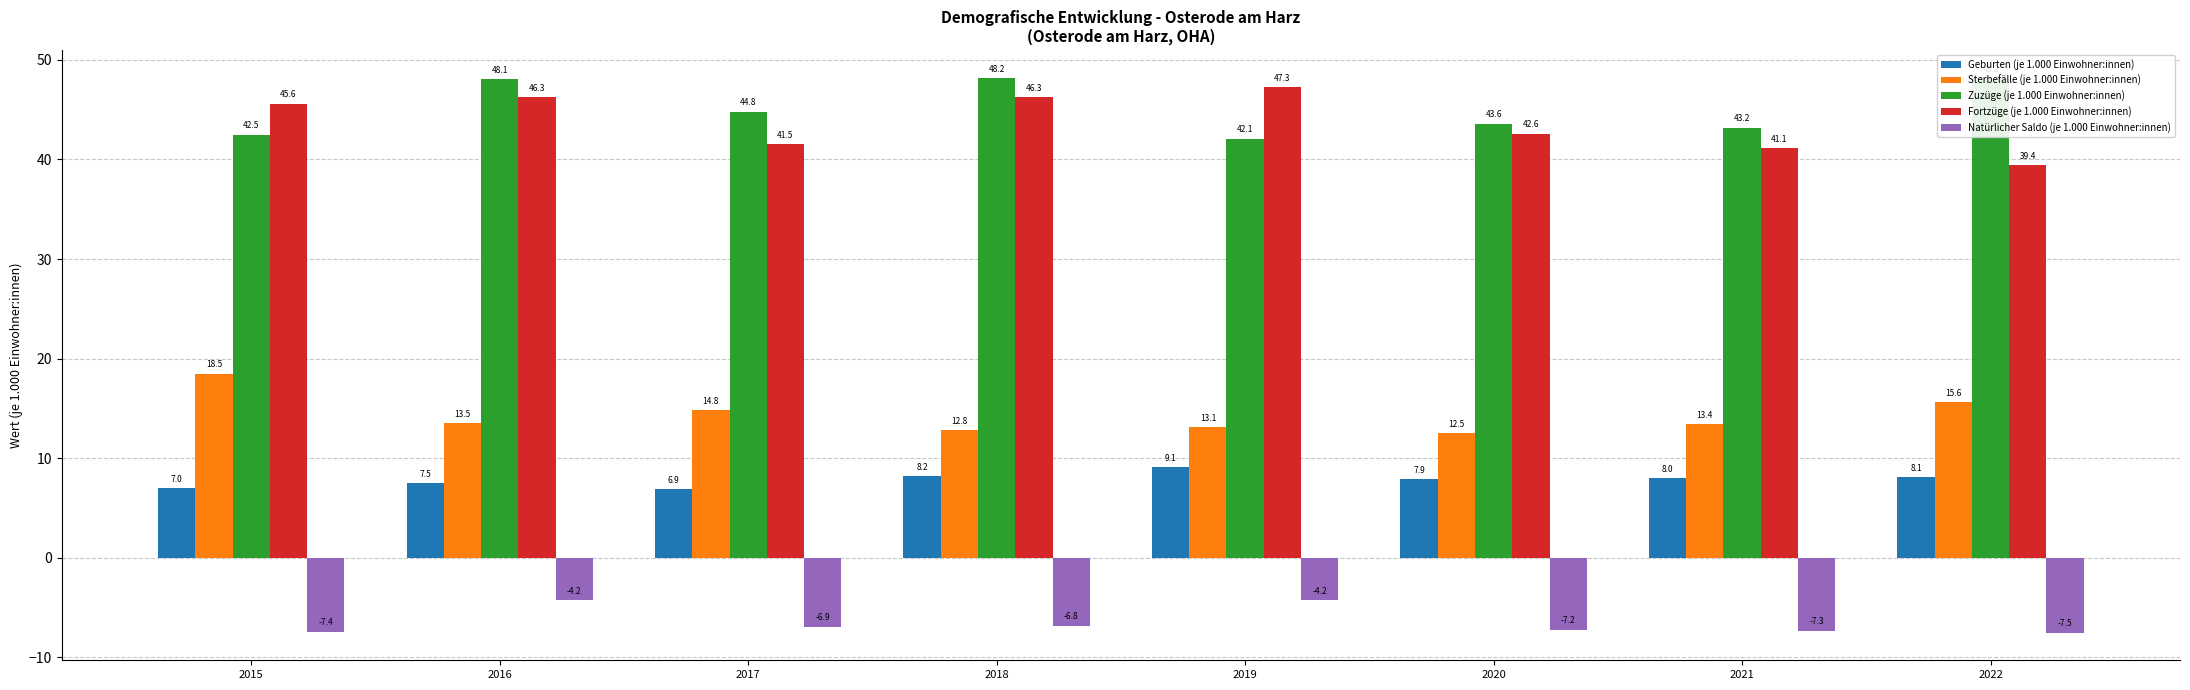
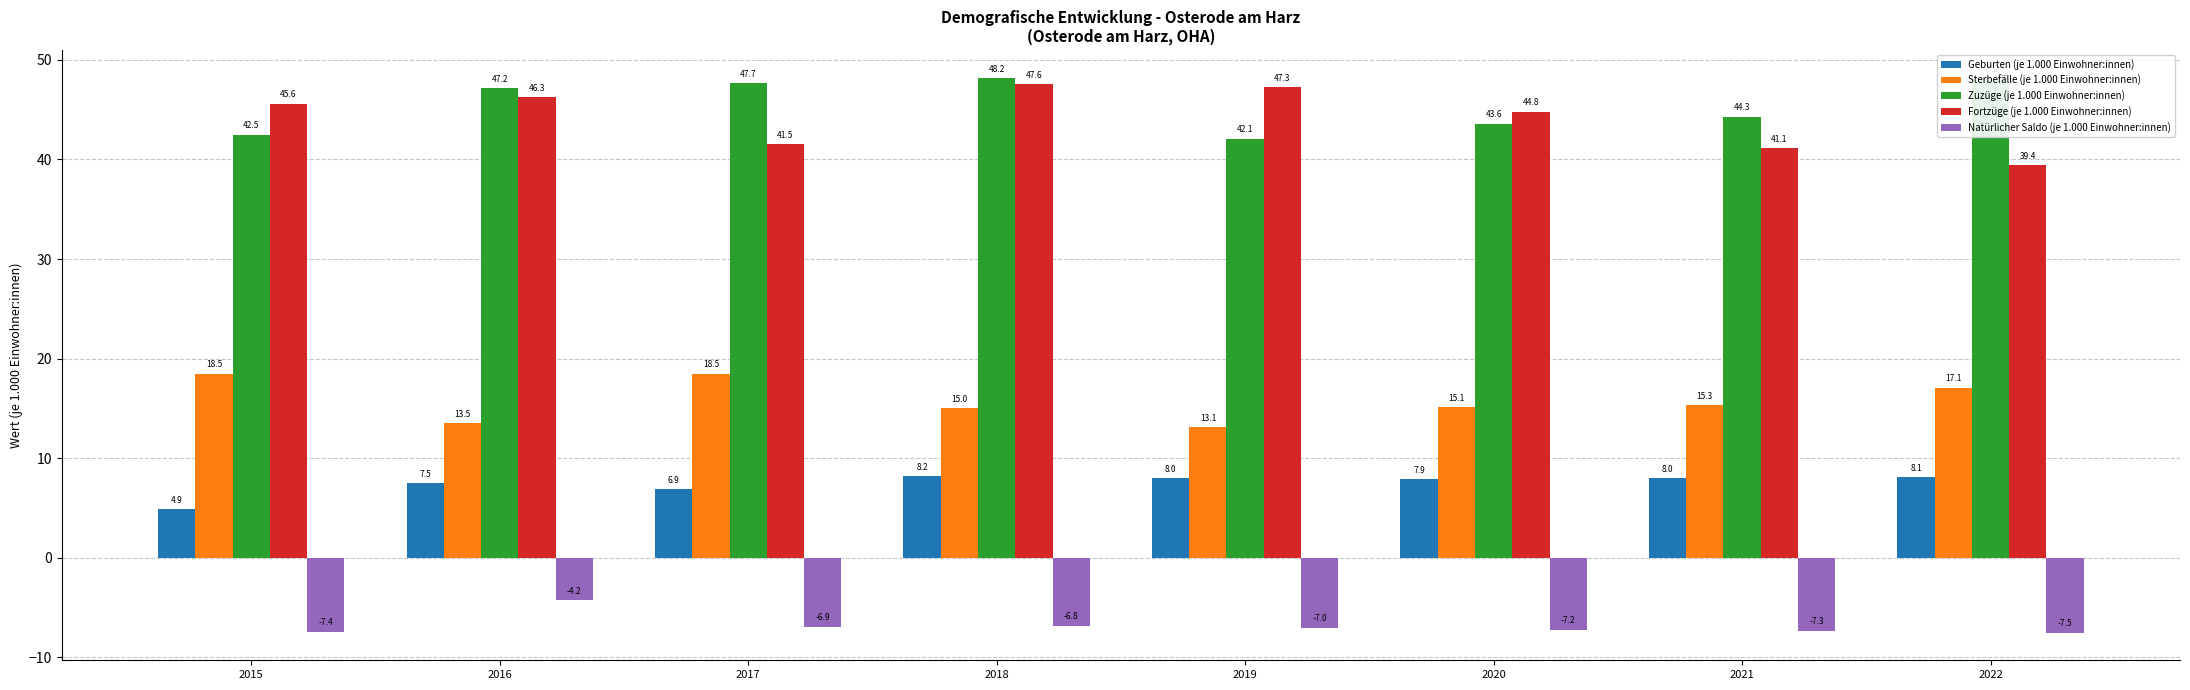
  {
    "Geburten (je 1.000 Einwohner:innen)": {
-     "2015": 7.0,
+     "2015": 4.9,
      "2016": 7.5,
      "2017": 6.9,
      "2018": 8.2,
-     "2019": 9.1,
+     "2019": 8.0,
      "2020": 7.9,
      "2021": 8.0,
      "2022": 8.1
    },
    "Sterbefälle (je 1.000 Einwohner:innen)": {
      "2015": 18.5,
      "2016": 13.5,
-     "2017": 14.8,
-     "2018": 12.8,
+     "2017": 18.5,
+     "2018": 15.0,
      "2019": 13.1,
-     "2020": 12.5,
-     "2021": 13.4,
-     "2022": 15.6
+     "2020": 15.1,
+     "2021": 15.3,
+     "2022": 17.1
    },
    "Zuzüge (je 1.000 Einwohner:innen)": {
      "2015": 42.5,
-     "2016": 48.1,
-     "2017": 44.8,
+     "2016": 47.2,
+     "2017": 47.7,
      "2018": 48.2,
      "2019": 42.1,
      "2020": 43.6,
-     "2021": 43.2
+     "2021": 44.3
    },
    "Fortzüge (je 1.000 Einwohner:innen)": {
      "2015": 45.6,
      "2016": 46.3,
      "2017": 41.5,
-     "2018": 46.3,
+     "2018": 47.6,
      "2019": 47.3,
-     "2020": 42.6,
+     "2020": 44.8,
      "2021": 41.1,
      "2022": 39.4
    },
    "Natürlicher Saldo (je 1.000 Einwohner:innen)": {
      "2015": -7.4,
      "2016": -4.2,
      "2017": -6.9,
      "2018": -6.8,
-     "2019": -4.2,
+     "2019": -7.0,
      "2020": -7.2,
      "2021": -7.3,
      "2022": -7.5
    }
  }
